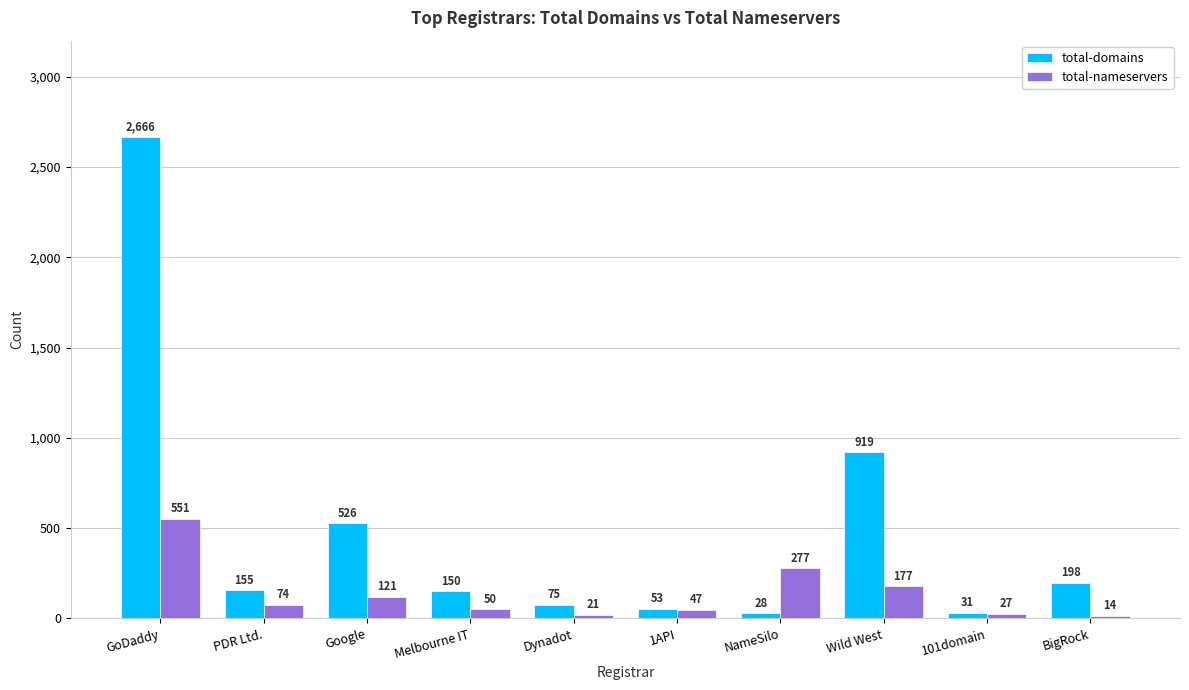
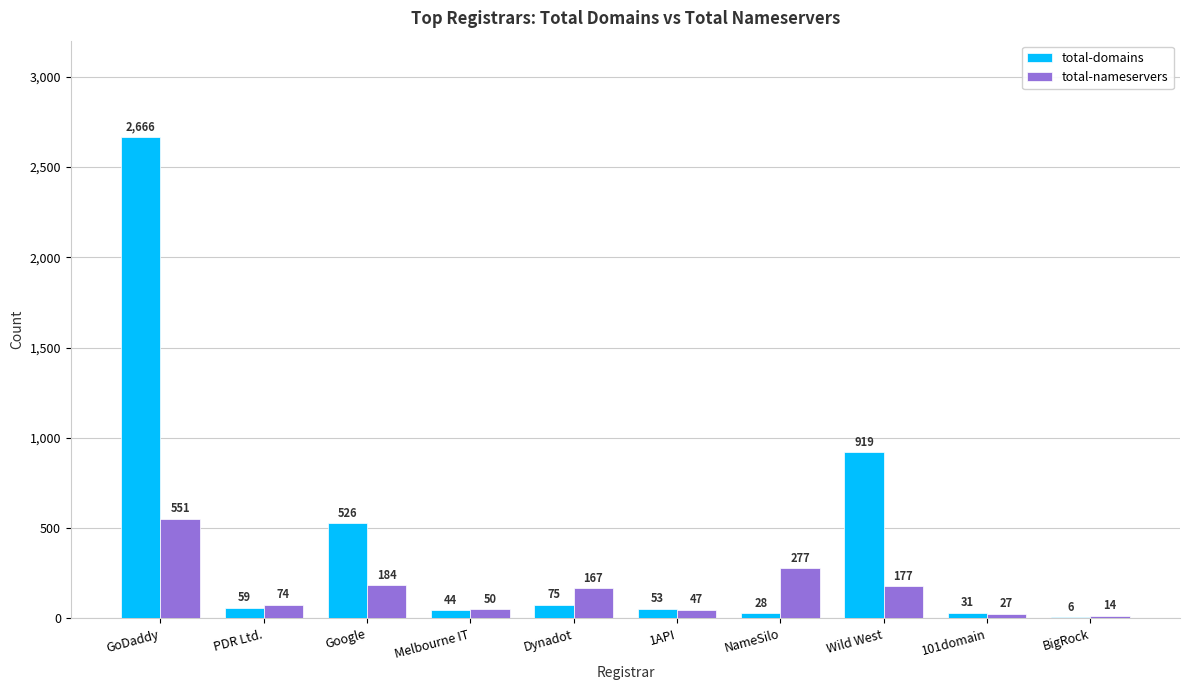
  {
    "total-domains": {
      "GoDaddy": "2,666",
-     "PDR Ltd.": "155",
+     "PDR Ltd.": "59",
      "Google": "526",
-     "Melbourne IT": "150",
+     "Melbourne IT": "44",
      "Dynadot": "75",
      "1API": "53",
      "NameSilo": "28",
      "Wild West": "919",
      "101domain": "31",
-     "BigRock": "198"
+     "BigRock": "6"
    },
    "total-nameservers": {
      "GoDaddy": "551",
      "PDR Ltd.": "74",
-     "Google": "121",
+     "Google": "184",
      "Melbourne IT": "50",
-     "Dynadot": "21",
+     "Dynadot": "167",
      "1API": "47",
      "NameSilo": "277",
      "Wild West": "177",
      "101domain": "27",
      "BigRock": "14"
    }
  }
